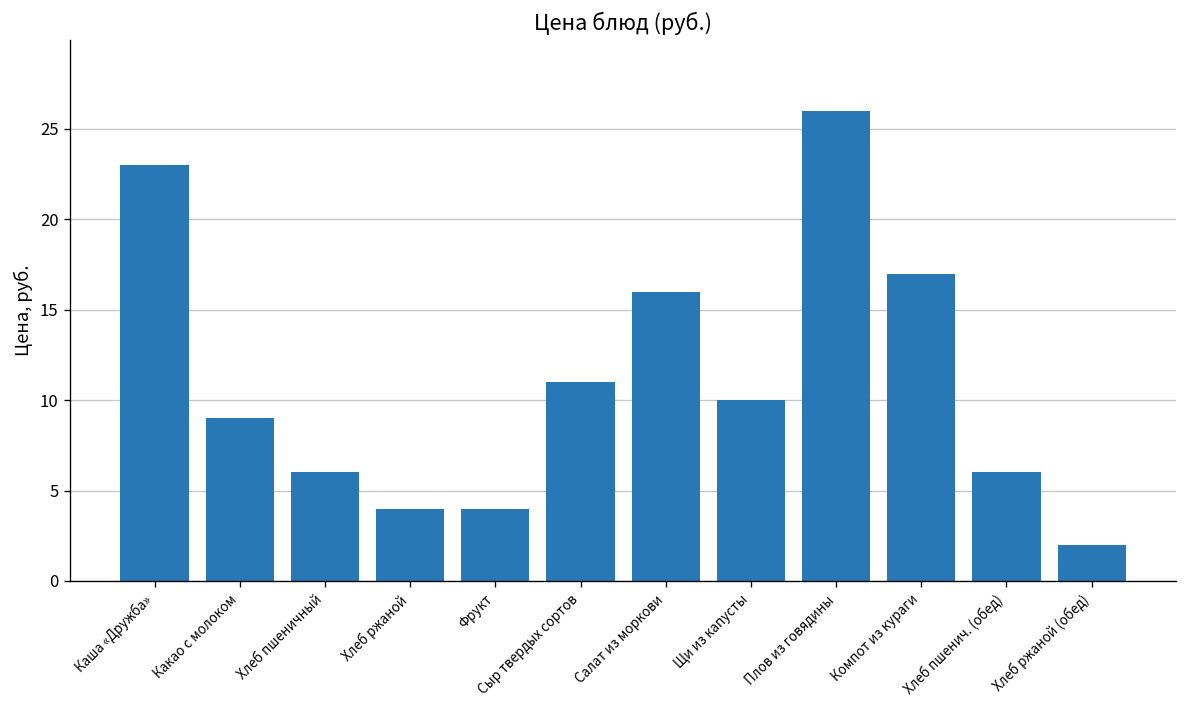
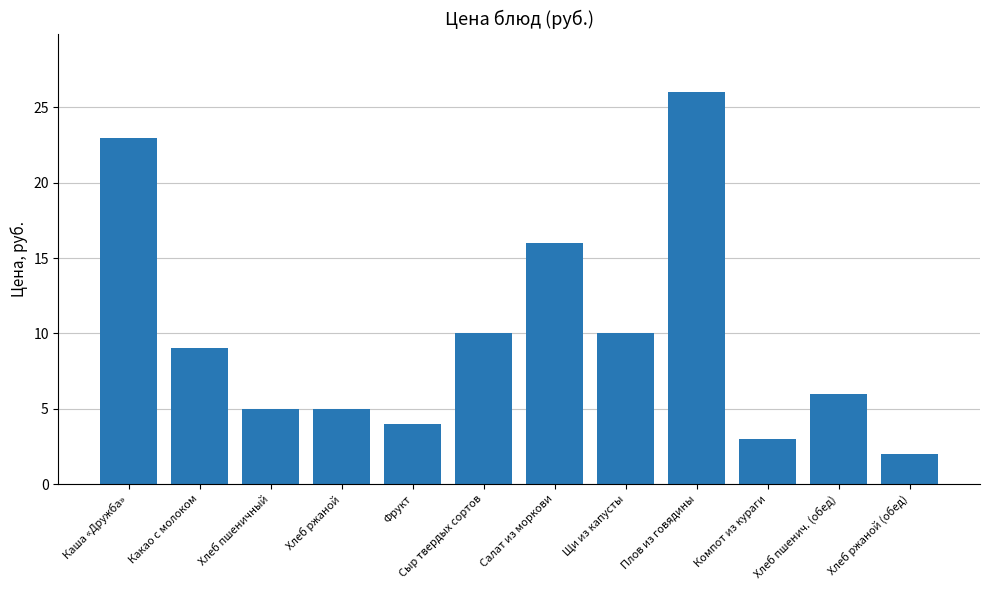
  {
    "Каша «Дружба»": 23,
    "Какао с молоком": 9,
-   "Хлеб пшеничный": 6,
-   "Хлеб ржаной": 4,
+   "Хлеб пшеничный": 5,
+   "Хлеб ржаной": 5,
    "Фрукт": 4,
-   "Сыр твердых сортов": 11,
+   "Сыр твердых сортов": 10,
    "Салат из моркови": 16,
    "Щи из капусты": 10,
    "Плов из говядины": 26,
-   "Компот из кураги": 17,
+   "Компот из кураги": 3,
    "Хлеб пшенич. (обед)": 6,
    "Хлеб ржаной (обед)": 2
  }
